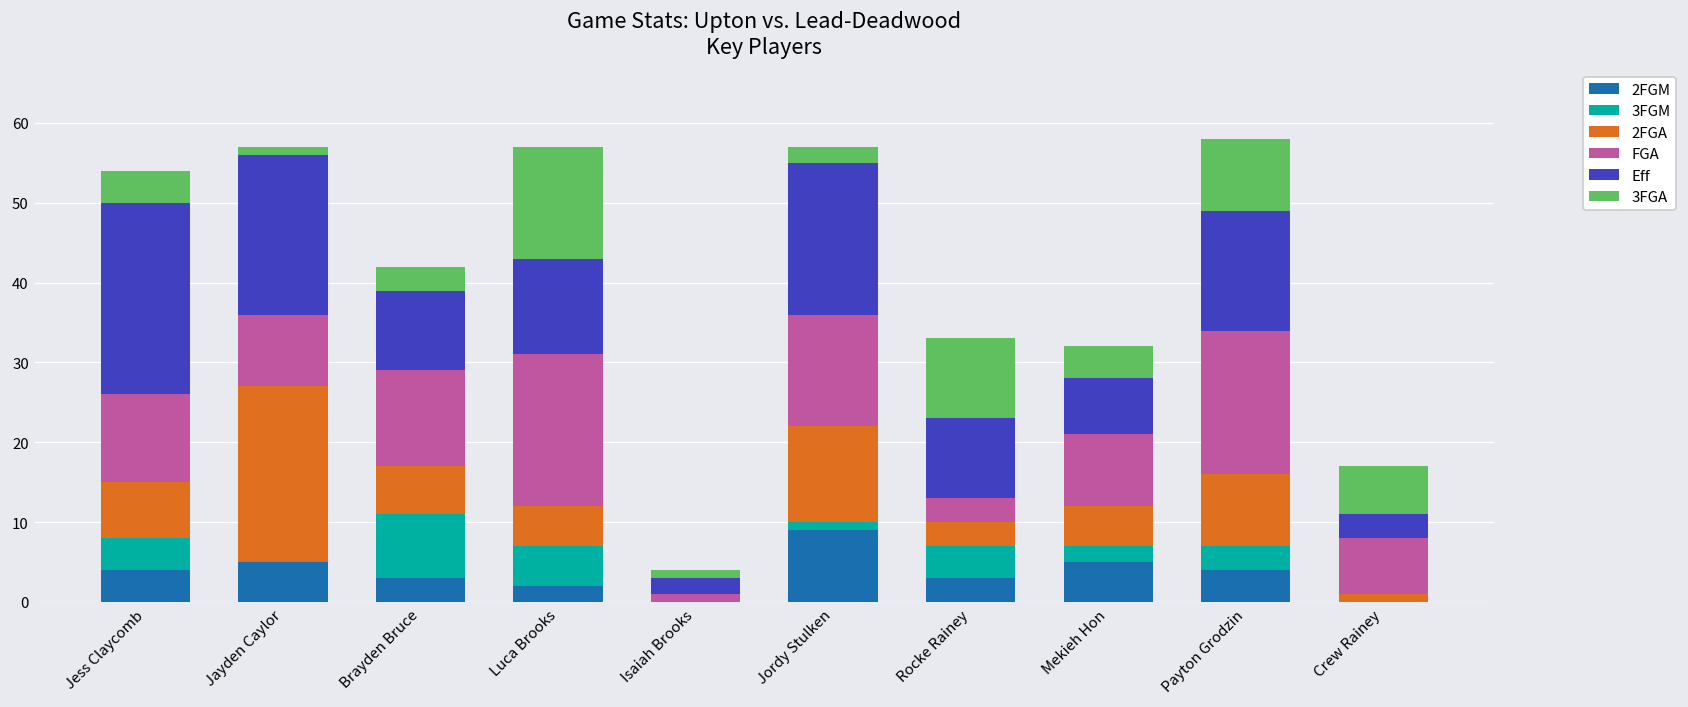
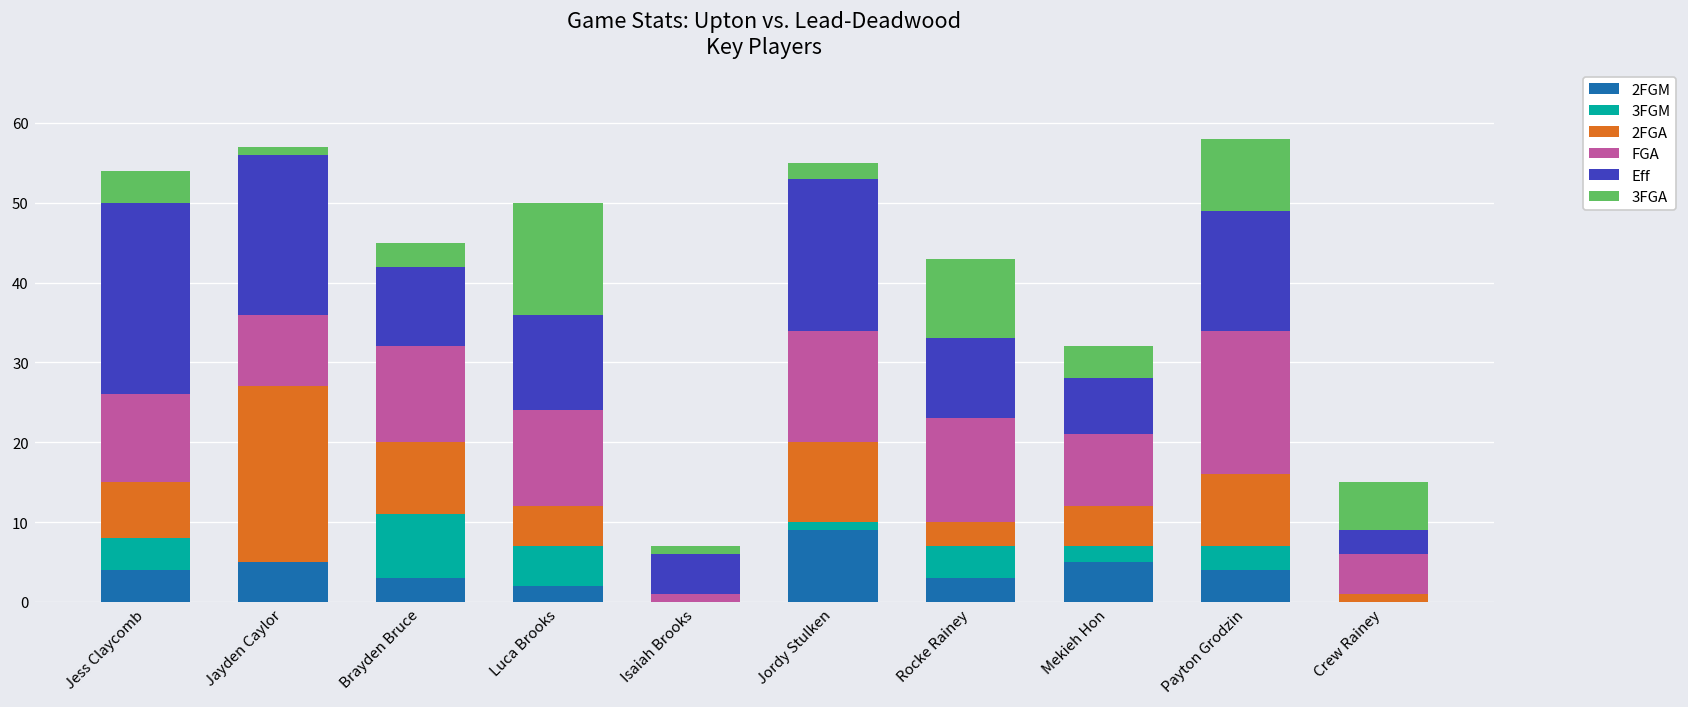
  {
    "2FGM": {
      "Jess Claycomb": 4,
      "Jayden Caylor": 5,
      "Brayden Bruce": 3,
      "Luca Brooks": 2,
      "Isaiah Brooks": 0,
      "Jordy Stulken": 9,
      "Rocke Rainey": 3,
      "Mekieh Hon": 5,
      "Payton Grodzin": 4,
      "Crew Rainey": 0
    },
    "2FGA": {
      "Jess Claycomb": 7,
      "Jayden Caylor": 22,
-     "Brayden Bruce": 6,
+     "Brayden Bruce": 9,
      "Luca Brooks": 5,
      "Isaiah Brooks": 0,
-     "Jordy Stulken": 12,
+     "Jordy Stulken": 10,
      "Rocke Rainey": 3,
      "Mekieh Hon": 5,
      "Payton Grodzin": 9,
      "Crew Rainey": 1
    },
    "FGA": {
      "Jess Claycomb": 11,
      "Jayden Caylor": 9,
      "Brayden Bruce": 12,
-     "Luca Brooks": 19,
+     "Luca Brooks": 12,
      "Isaiah Brooks": 1,
      "Jordy Stulken": 14,
-     "Rocke Rainey": 3,
+     "Rocke Rainey": 13,
      "Mekieh Hon": 9,
      "Payton Grodzin": 18,
-     "Crew Rainey": 7
+     "Crew Rainey": 5
    },
    "Eff": {
      "Jess Claycomb": 24,
      "Jayden Caylor": 20,
      "Brayden Bruce": 10,
      "Luca Brooks": 12,
-     "Isaiah Brooks": 2,
+     "Isaiah Brooks": 5,
      "Jordy Stulken": 19,
      "Rocke Rainey": 10,
      "Mekieh Hon": 7,
      "Payton Grodzin": 15,
      "Crew Rainey": 3
    },
    "3FGA": {
      "Jess Claycomb": 4,
      "Jayden Caylor": 1,
      "Brayden Bruce": 3,
      "Luca Brooks": 14,
      "Isaiah Brooks": 1,
      "Jordy Stulken": 2,
      "Rocke Rainey": 10,
      "Mekieh Hon": 4,
      "Payton Grodzin": 9,
      "Crew Rainey": 6
    }
  }
